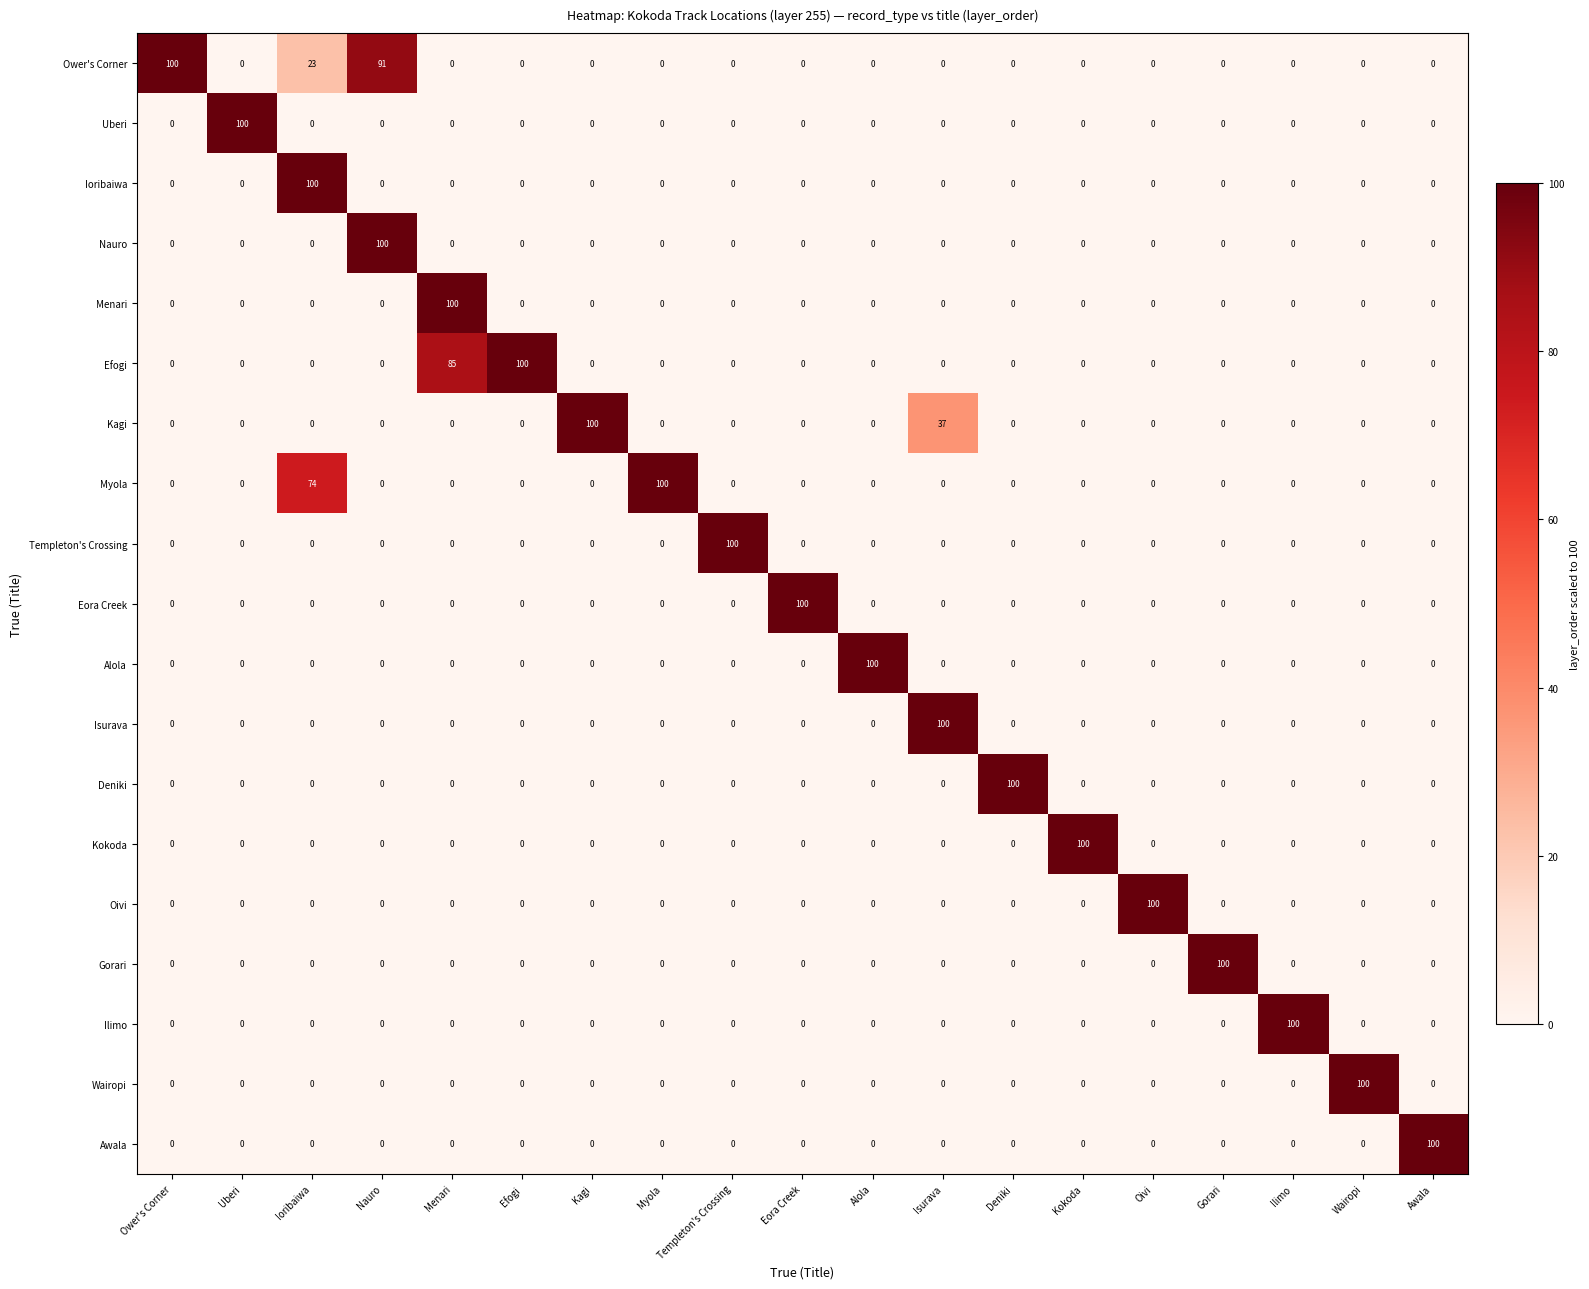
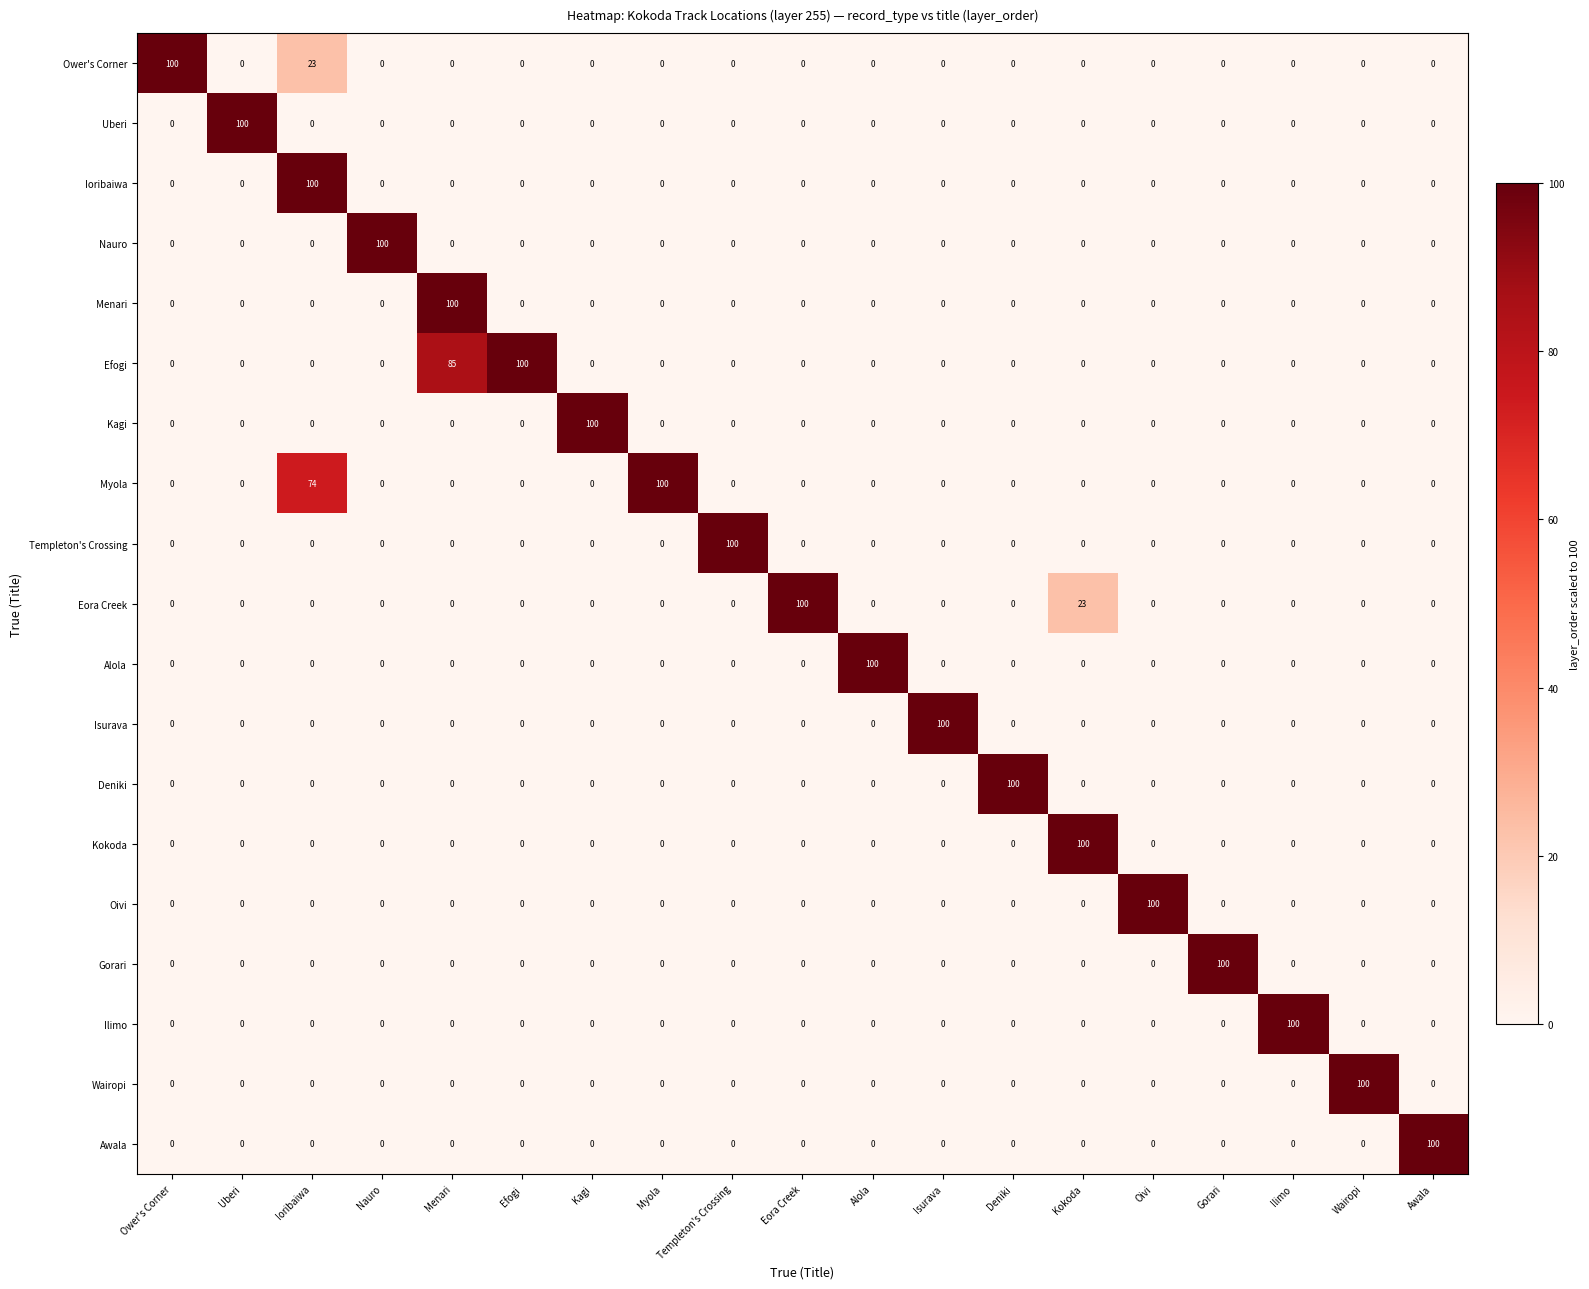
  {
    "Ower's Corner": {
      "Ower's Corner": 100,
      "Uberi": 0,
      "Ioribaiwa": 23,
-     "Nauro": 91,
+     "Nauro": 0,
      "Menari": 0,
      "Efogi": 0,
      "Kagi": 0,
      "Myola": 0,
      "Templeton's Crossing": 0,
      "Eora Creek": 0,
      "Alola": 0,
      "Isurava": 0,
      "Deniki": 0,
      "Kokoda": 0,
      "Oivi": 0,
      "Gorari": 0,
      "Ilimo": 0,
      "Wairopi": 0,
      "Awala": 0
    },
    "Kagi": {
      "Ower's Corner": 0,
      "Uberi": 0,
      "Ioribaiwa": 0,
      "Nauro": 0,
      "Menari": 0,
      "Efogi": 0,
      "Kagi": 100,
      "Myola": 0,
      "Templeton's Crossing": 0,
      "Eora Creek": 0,
      "Alola": 0,
-     "Isurava": 37,
+     "Isurava": 0,
      "Deniki": 0,
      "Kokoda": 0,
      "Oivi": 0,
      "Gorari": 0,
      "Ilimo": 0,
      "Wairopi": 0,
      "Awala": 0
    },
    "Eora Creek": {
      "Ower's Corner": 0,
      "Uberi": 0,
      "Ioribaiwa": 0,
      "Nauro": 0,
      "Menari": 0,
      "Efogi": 0,
      "Kagi": 0,
      "Myola": 0,
      "Templeton's Crossing": 0,
      "Eora Creek": 100,
      "Alola": 0,
      "Isurava": 0,
      "Deniki": 0,
-     "Kokoda": 0,
+     "Kokoda": 23,
      "Oivi": 0,
      "Gorari": 0,
      "Ilimo": 0,
      "Wairopi": 0,
      "Awala": 0
    }
  }
